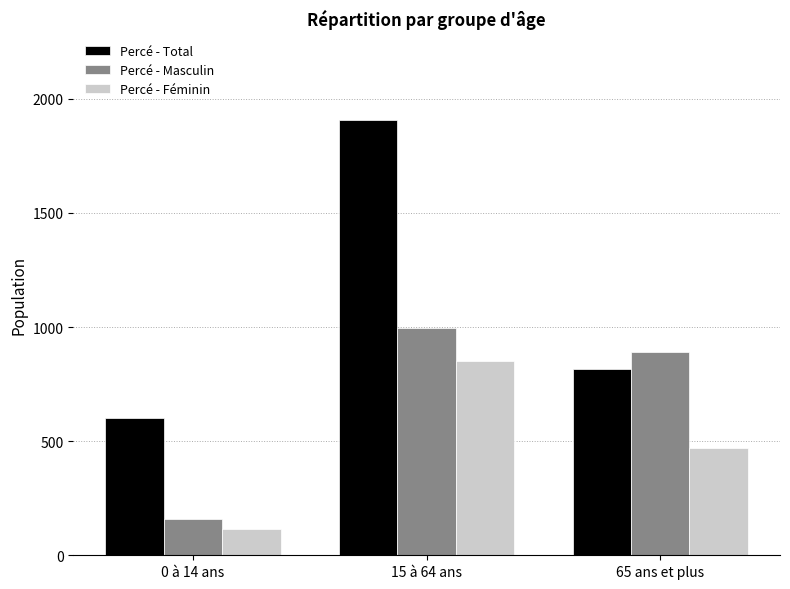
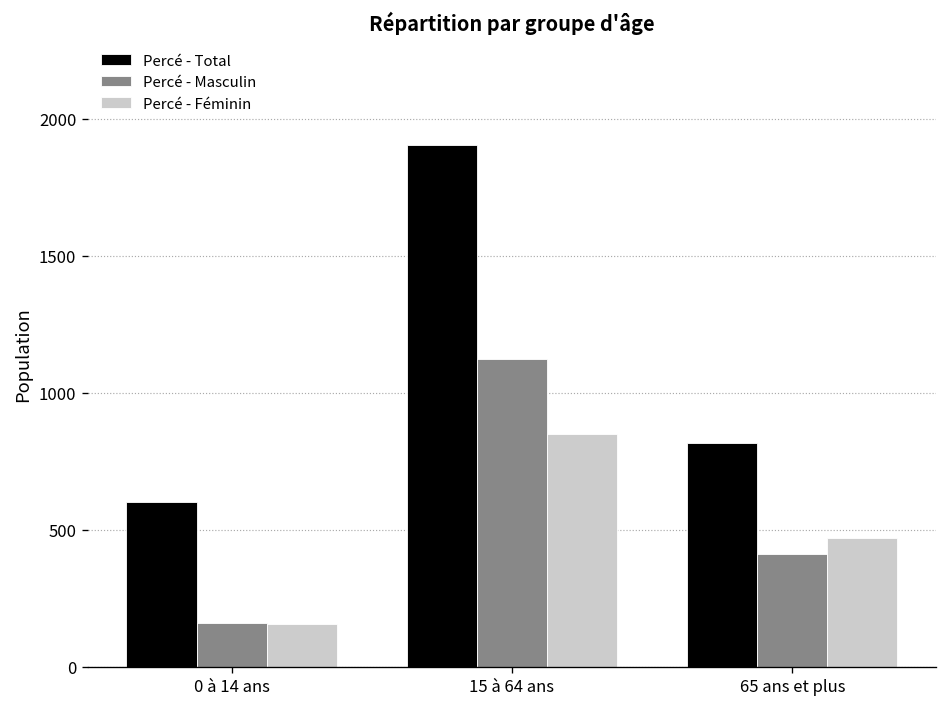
  {
    "Percé - Total": {
      "0 à 14 ans": 600,
      "15 à 64 ans": 1910,
      "65 ans et plus": 820
    },
    "Percé - Masculin": {
      "0 à 14 ans": 160,
-     "15 à 64 ans": 1000,
-     "65 ans et plus": 890
+     "15 à 64 ans": 1120,
+     "65 ans et plus": 410
    },
    "Percé - Féminin": {
-     "0 à 14 ans": 110,
+     "0 à 14 ans": 160,
      "15 à 64 ans": 850,
      "65 ans et plus": 470
    }
  }
